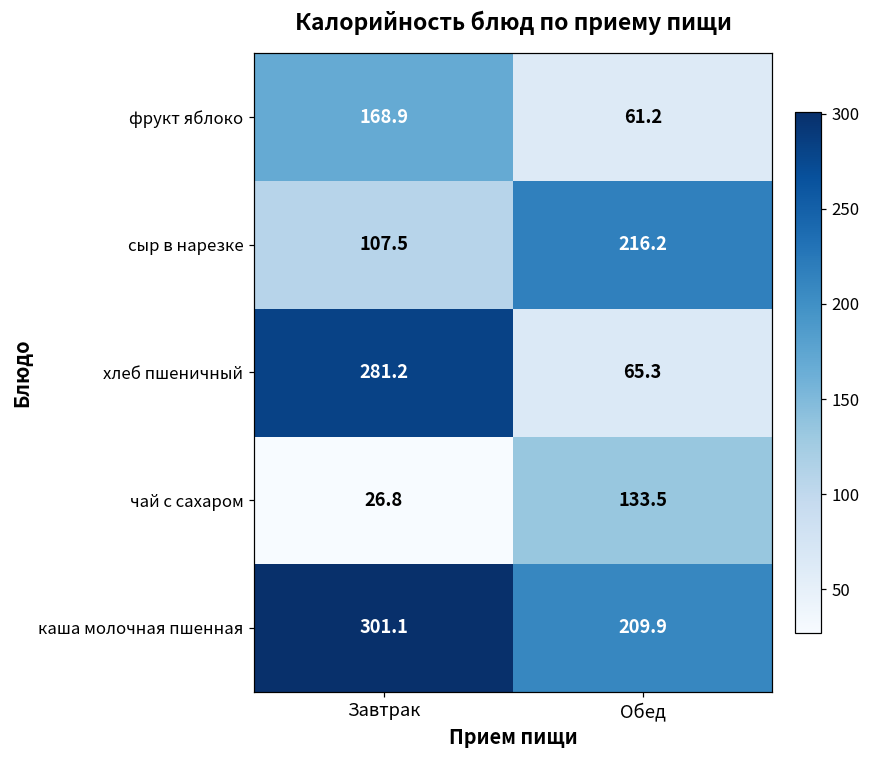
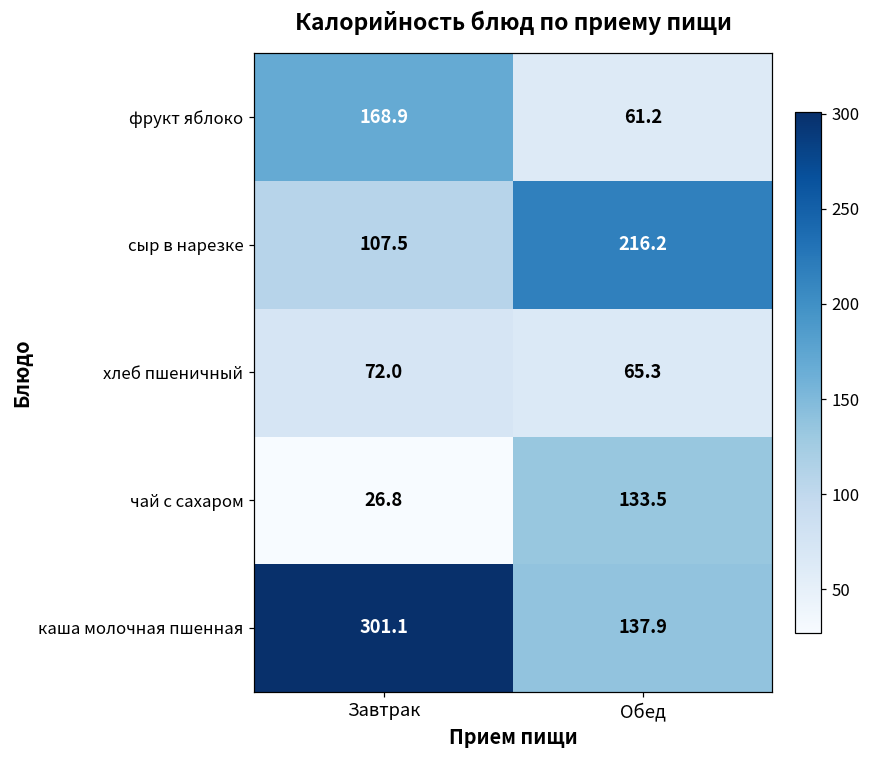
  {
    "фрукт яблоко": {
      "Завтрак": 168.9,
      "Обед": 61.2
    },
    "сыр в нарезке": {
      "Завтрак": 107.5,
      "Обед": 216.2
    },
    "хлеб пшеничный": {
-     "Завтрак": 281.2,
+     "Завтрак": 72.0,
      "Обед": 65.3
    },
    "чай с сахаром": {
      "Завтрак": 26.8,
      "Обед": 133.5
    },
    "каша молочная пшенная": {
      "Завтрак": 301.1,
-     "Обед": 209.9
+     "Обед": 137.9
    }
  }
